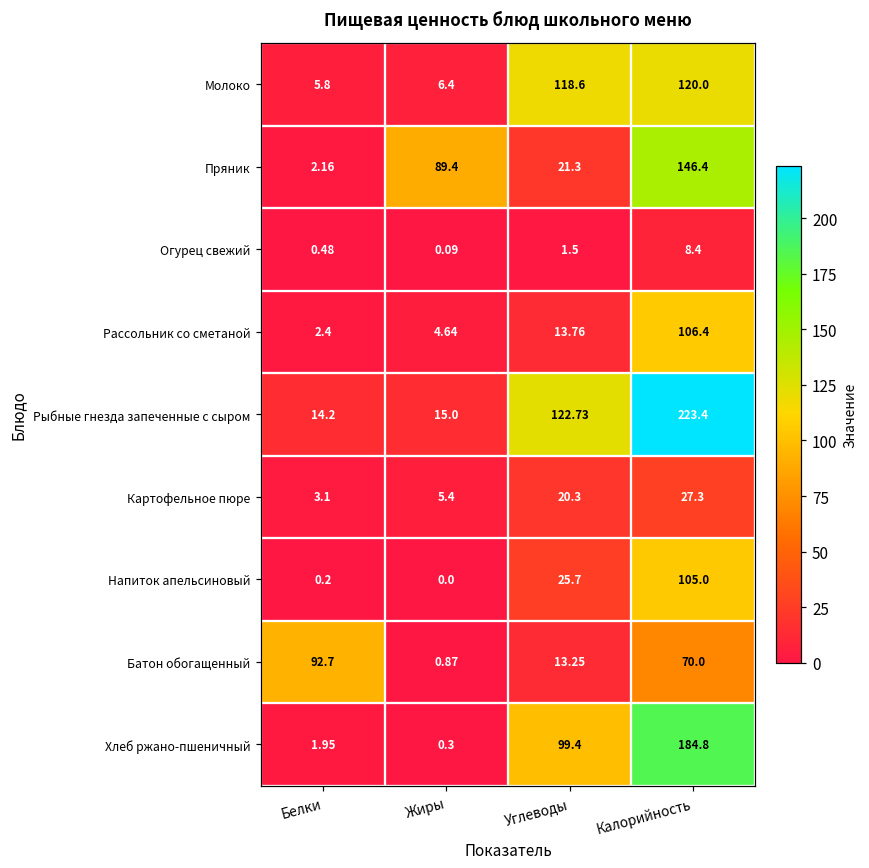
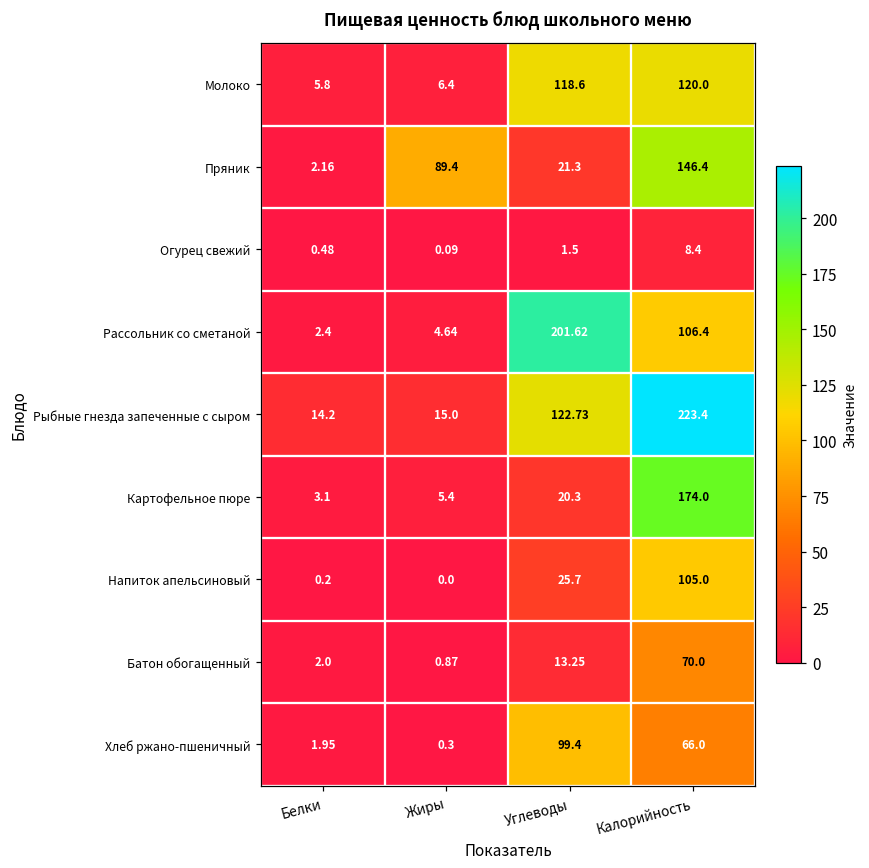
  {
    "Молоко": {
      "Белки": 5.8,
      "Жиры": 6.4,
      "Углеводы": 118.6,
      "Калорийность": 120.0
    },
    "Пряник": {
      "Белки": 2.16,
      "Жиры": 89.4,
      "Углеводы": 21.3,
      "Калорийность": 146.4
    },
    "Огурец свежий": {
      "Белки": 0.48,
      "Жиры": 0.09,
      "Углеводы": 1.5,
      "Калорийность": 8.4
    },
    "Рассольник со сметаной": {
      "Белки": 2.4,
      "Жиры": 4.64,
-     "Углеводы": 13.76,
+     "Углеводы": 201.62,
      "Калорийность": 106.4
    },
    "Рыбные гнезда запеченные с сыром": {
      "Белки": 14.2,
      "Жиры": 15.0,
      "Углеводы": 122.73,
      "Калорийность": 223.4
    },
    "Картофельное пюре": {
      "Белки": 3.1,
      "Жиры": 5.4,
      "Углеводы": 20.3,
-     "Калорийность": 27.3
+     "Калорийность": 174.0
    },
    "Напиток апельсиновый": {
      "Белки": 0.2,
      "Жиры": 0.0,
      "Углеводы": 25.7,
      "Калорийность": 105.0
    },
    "Батон обогащенный": {
-     "Белки": 92.7,
+     "Белки": 2.0,
      "Жиры": 0.87,
      "Углеводы": 13.25,
      "Калорийность": 70.0
    },
    "Хлеб ржано-пшеничный": {
      "Белки": 1.95,
      "Жиры": 0.3,
      "Углеводы": 99.4,
-     "Калорийность": 184.8
+     "Калорийность": 66.0
    }
  }
